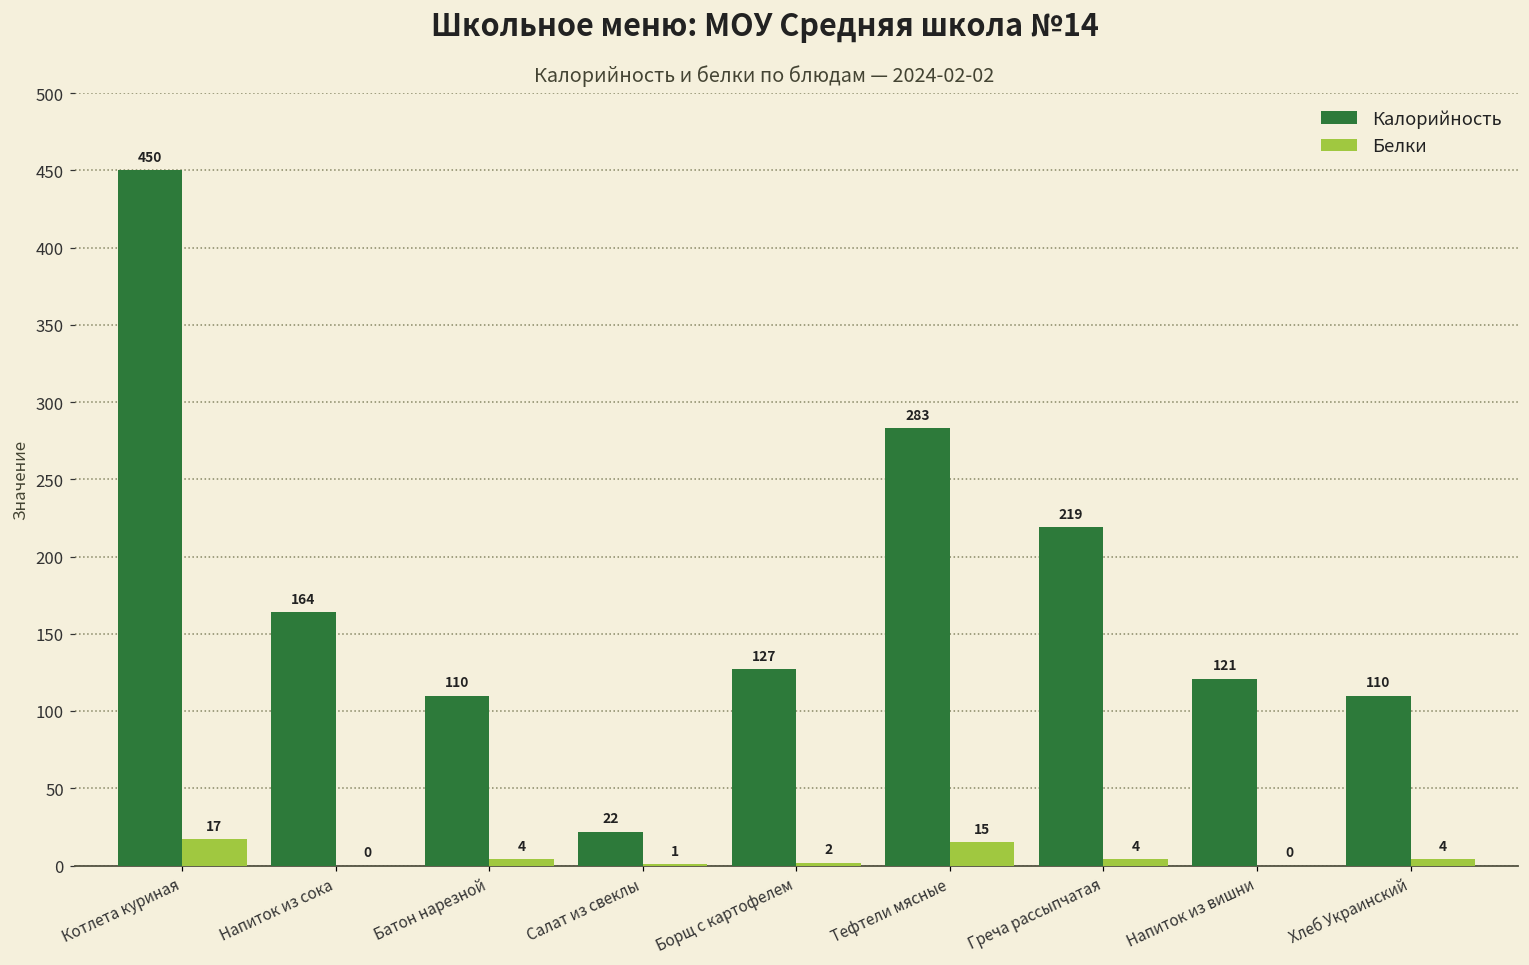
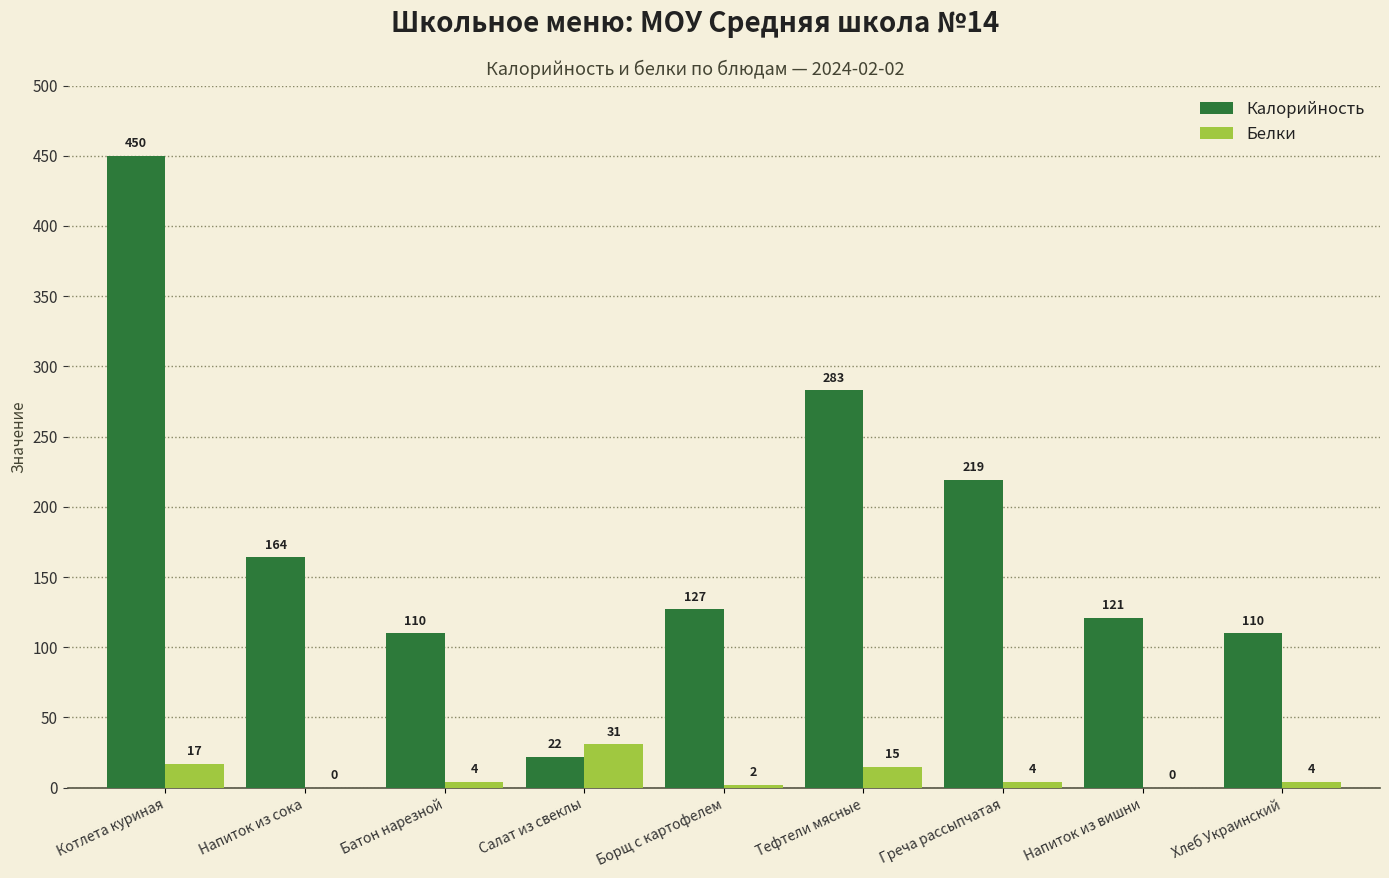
  {
    "Калорийность": {
      "Котлета куриная": 450,
      "Напиток из сока": 164,
      "Батон нарезной": 110,
      "Салат из свеклы": 22,
      "Борщ с картофелем": 127,
      "Тефтели мясные": 283,
      "Греча рассыпчатая": 219,
      "Напиток из вишни": 121,
      "Хлеб Украинский": 110
    },
    "Белки": {
      "Котлета куриная": 17,
      "Напиток из сока": 0,
      "Батон нарезной": 4,
-     "Салат из свеклы": 1,
+     "Салат из свеклы": 31,
      "Борщ с картофелем": 2,
      "Тефтели мясные": 15,
      "Греча рассыпчатая": 4,
      "Напиток из вишни": 0,
      "Хлеб Украинский": 4
    }
  }
